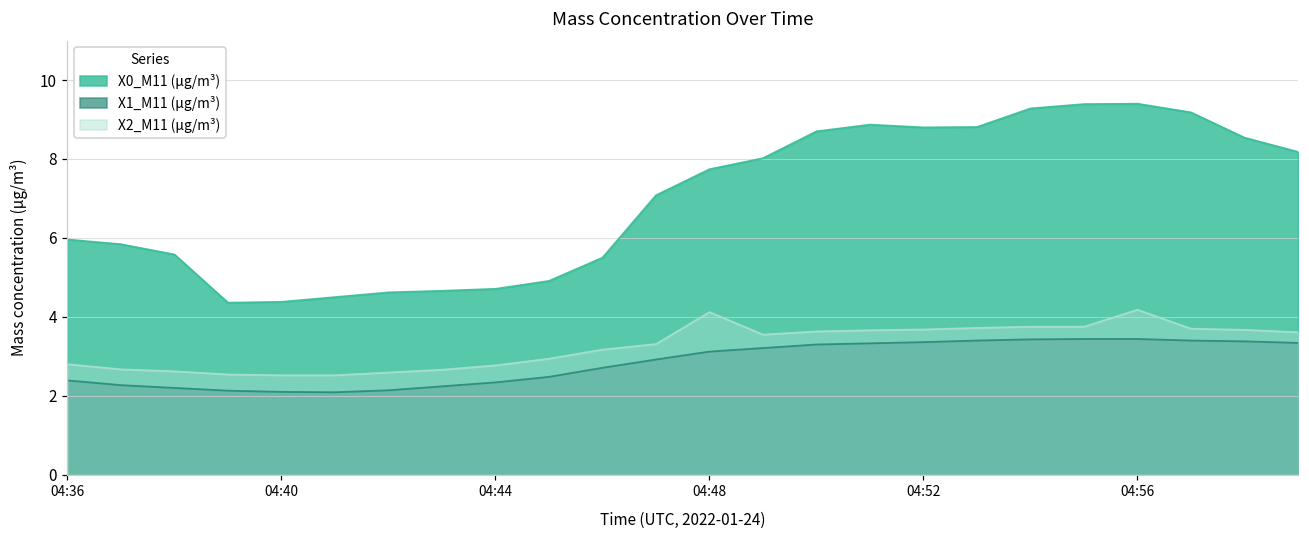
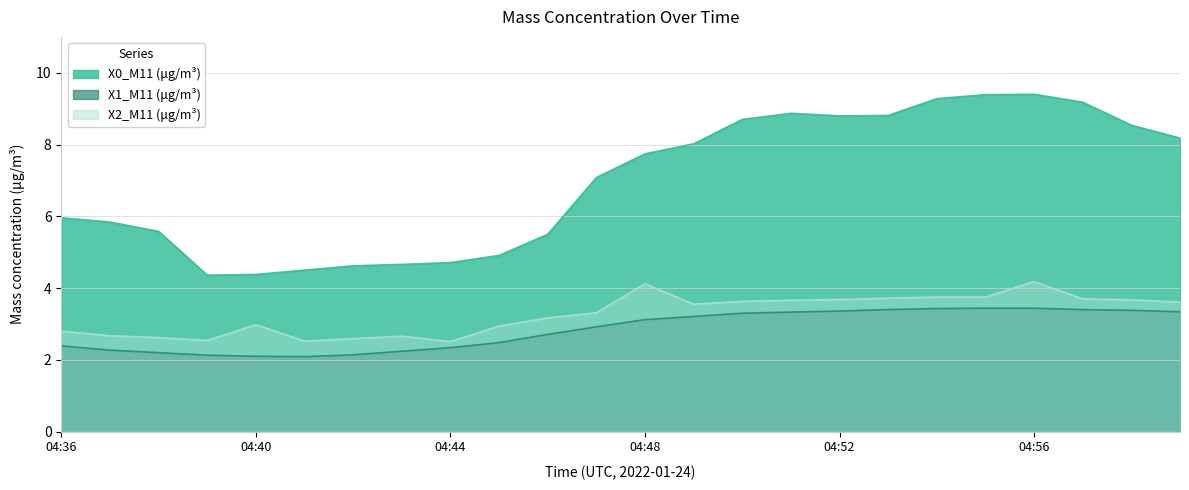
  {
    "X2_M11 (μg/m³)": {
      "04:36": 2.8,
-     "04:40": 2.5,
-     "04:44": 2.8,
+     "04:40": 3.0,
+     "04:44": 2.5,
      "04:48": 4.1,
      "04:52": 3.7,
      "04:56": 4.2
    }
  }
